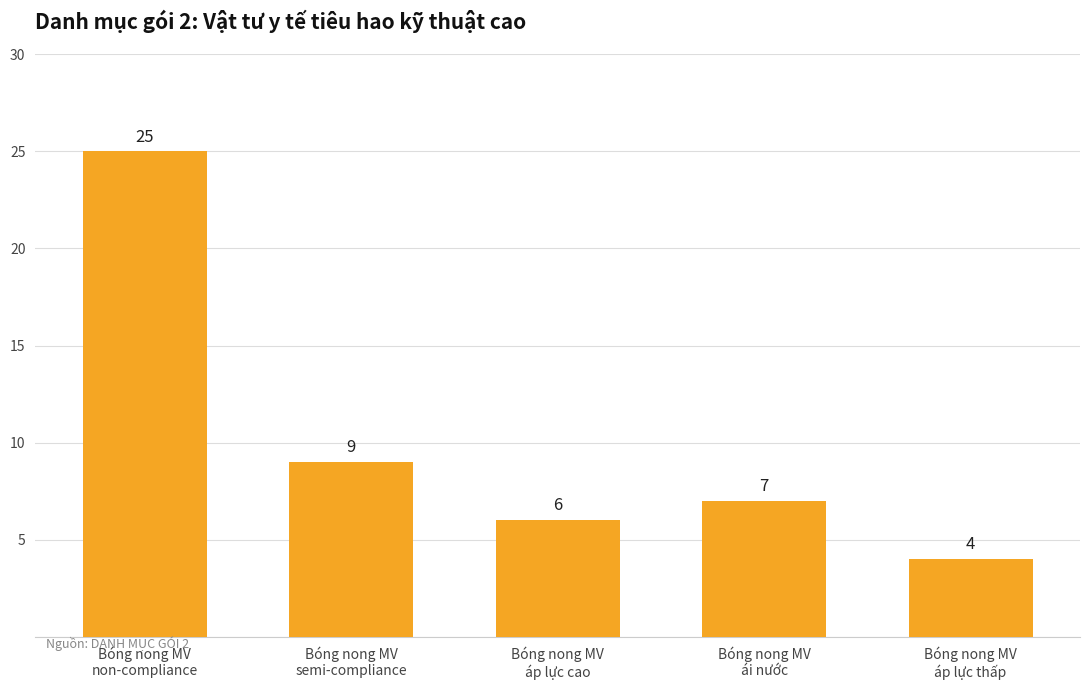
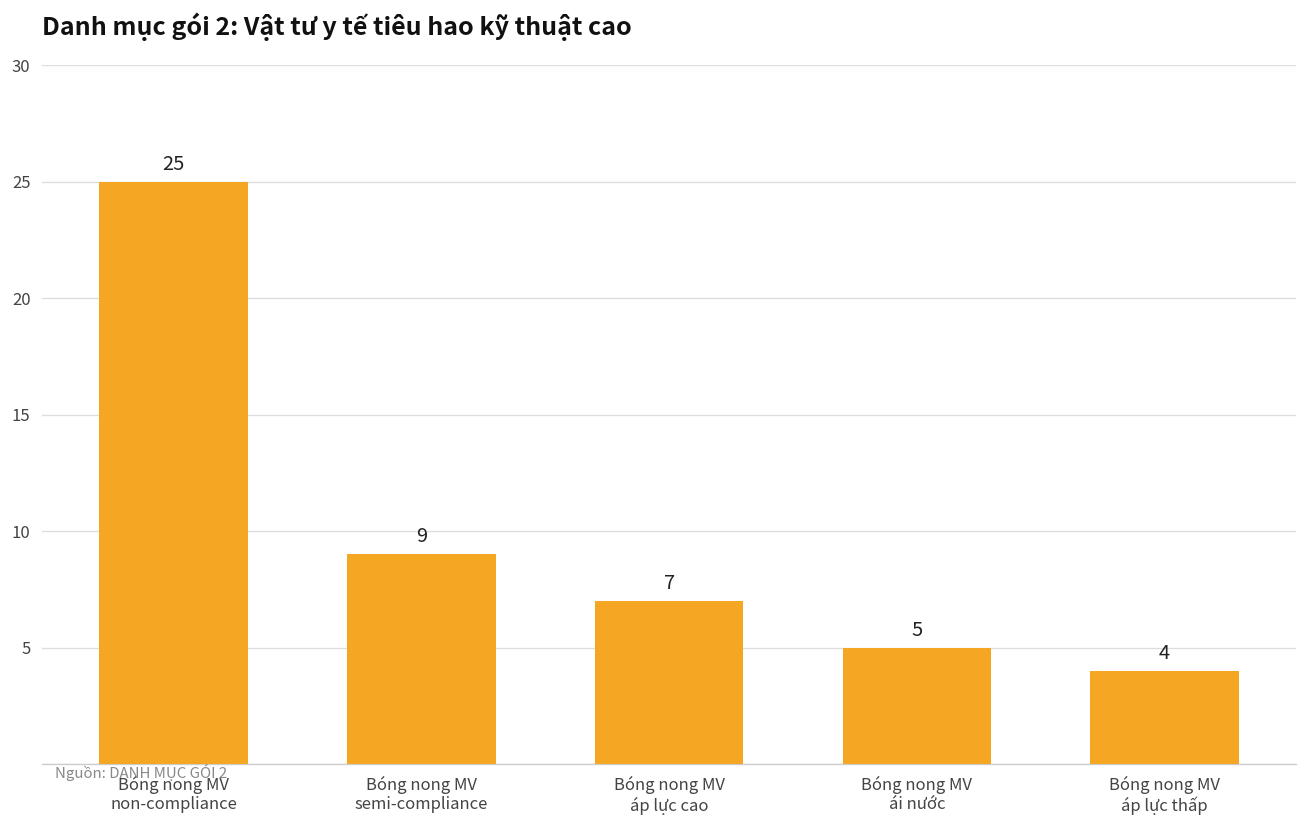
  {
    "Bóng nong MV non-compliance": 25,
    "Bóng nong MV semi-compliance": 9,
-   "Bóng nong MV áp lực cao": 6,
-   "Bóng nong MV ái nước": 7,
+   "Bóng nong MV áp lực cao": 7,
+   "Bóng nong MV ái nước": 5,
    "Bóng nong MV áp lực thấp": 4
  }
